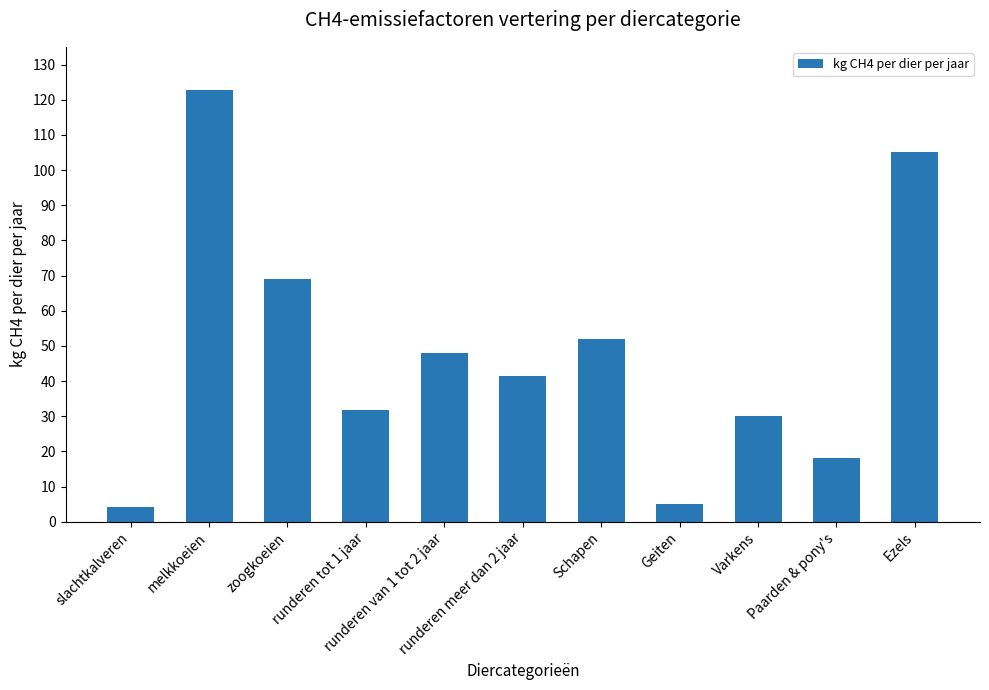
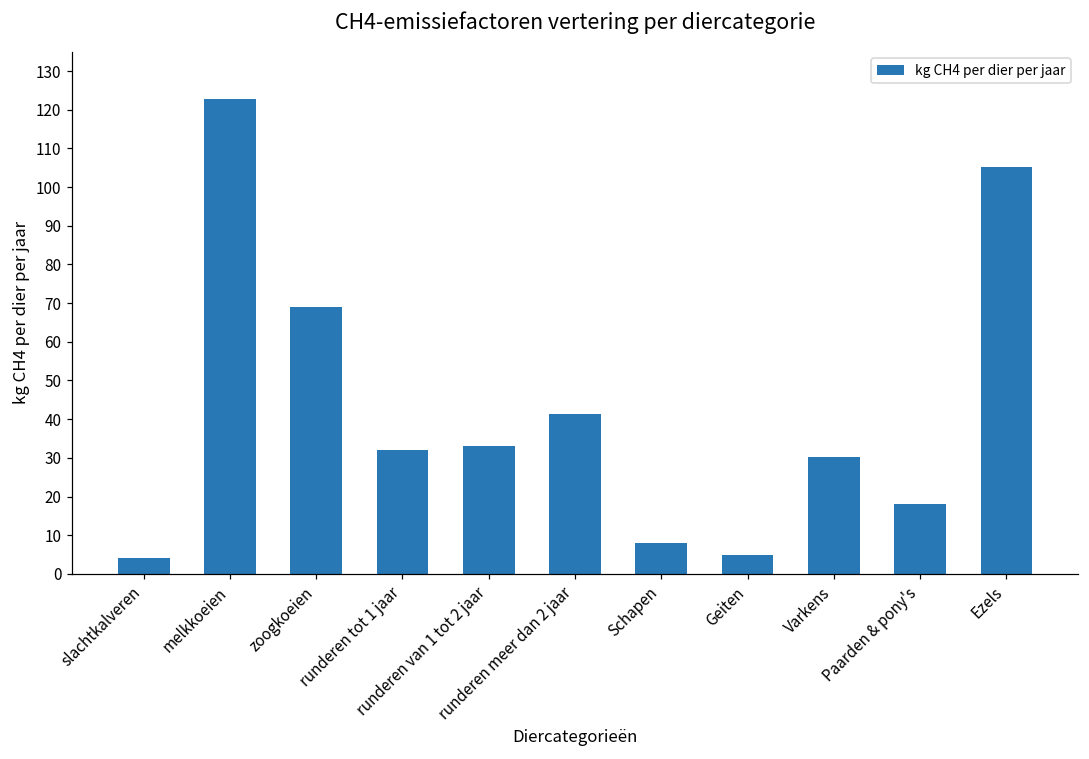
  {
    "slachtkalveren": 4,
    "melkkoeien": 123,
    "zoogkoeien": 69,
    "runderen tot 1 jaar": 32,
-   "runderen van 1 tot 2 jaar": 48,
+   "runderen van 1 tot 2 jaar": 33,
    "runderen meer dan 2 jaar": 41,
-   "Schapen": 52,
+   "Schapen": 8,
    "Geiten": 5,
    "Varkens": 30,
    "Paarden & pony's": 18,
    "Ezels": 105
  }
